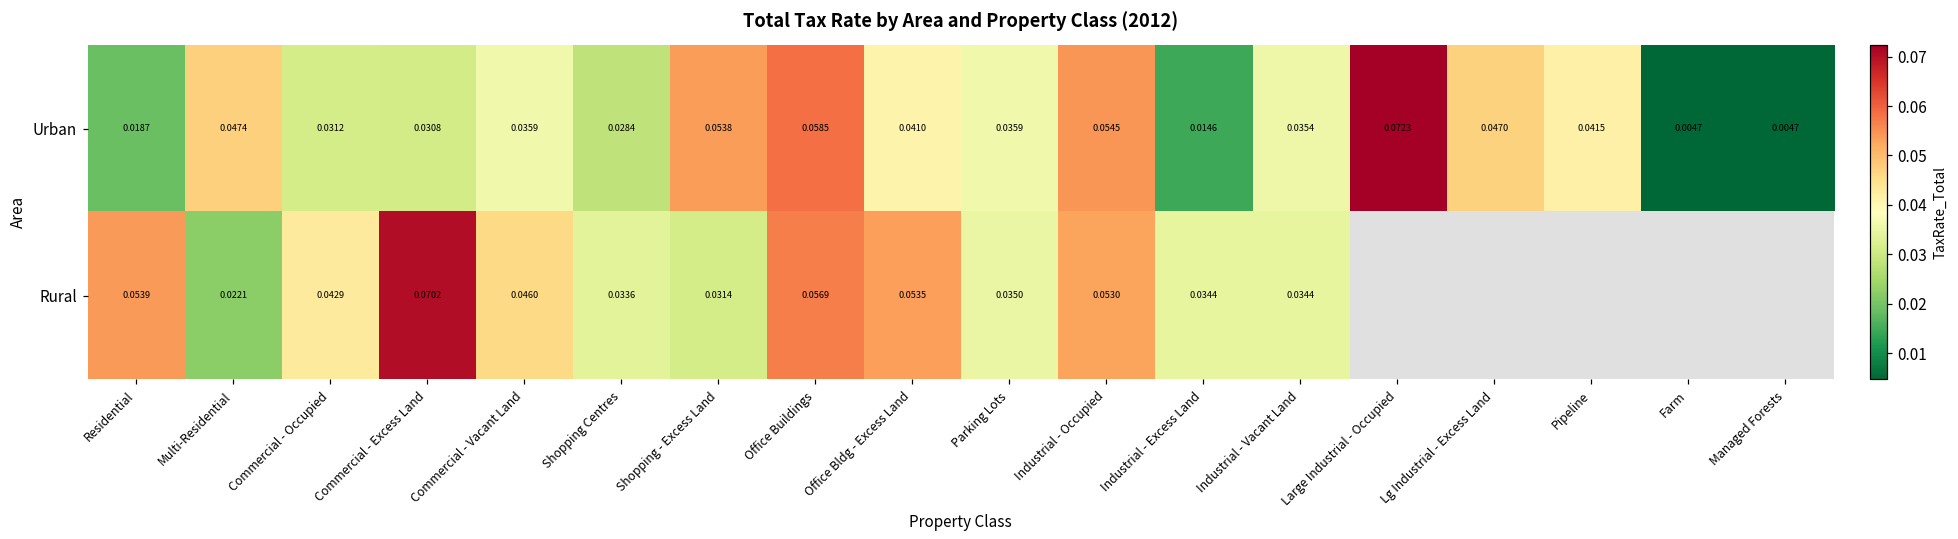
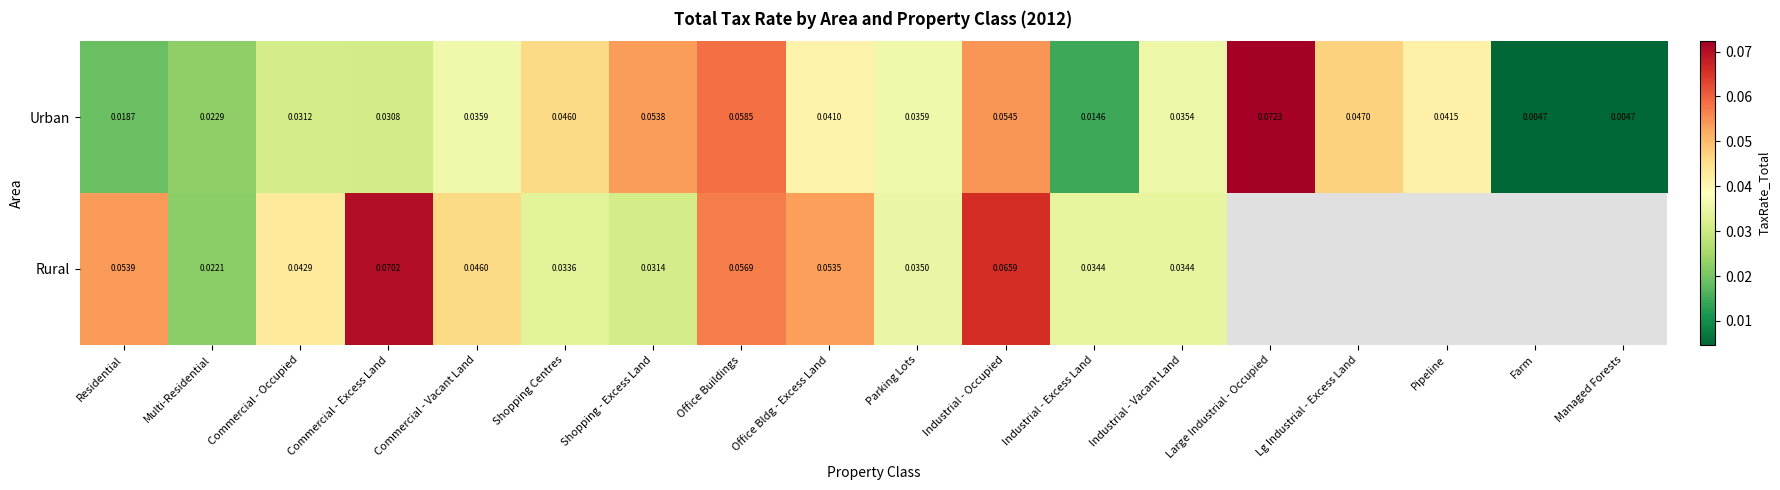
  {
    "Urban": {
      "Residential": 0.0187,
-     "Multi-Residential": 0.0474,
+     "Multi-Residential": 0.0229,
      "Commercial - Occupied": 0.0312,
      "Commercial - Excess Land": 0.0308,
      "Commercial - Vacant Land": 0.0359,
-     "Shopping Centres": 0.0284,
+     "Shopping Centres": 0.0460,
      "Shopping - Excess Land": 0.0538,
      "Office Buildings": 0.0585,
      "Office Bldg - Excess Land": 0.0410,
      "Parking Lots": 0.0359,
      "Industrial - Occupied": 0.0545,
      "Industrial - Excess Land": 0.0146,
      "Industrial - Vacant Land": 0.0354,
      "Large Industrial - Occupied": 0.0723,
      "Lg Industrial - Excess Land": 0.0470,
      "Pipeline": 0.0415,
      "Farm": 0.0047,
      "Managed Forests": 0.0047
    },
    "Rural": {
      "Residential": 0.0539,
      "Multi-Residential": 0.0221,
      "Commercial - Occupied": 0.0429,
      "Commercial - Excess Land": 0.0702,
      "Commercial - Vacant Land": 0.0460,
      "Shopping Centres": 0.0336,
      "Shopping - Excess Land": 0.0314,
      "Office Buildings": 0.0569,
      "Office Bldg - Excess Land": 0.0535,
      "Parking Lots": 0.0350,
-     "Industrial - Occupied": 0.0530,
+     "Industrial - Occupied": 0.0659,
      "Industrial - Excess Land": 0.0344,
      "Industrial - Vacant Land": 0.0344
    }
  }
